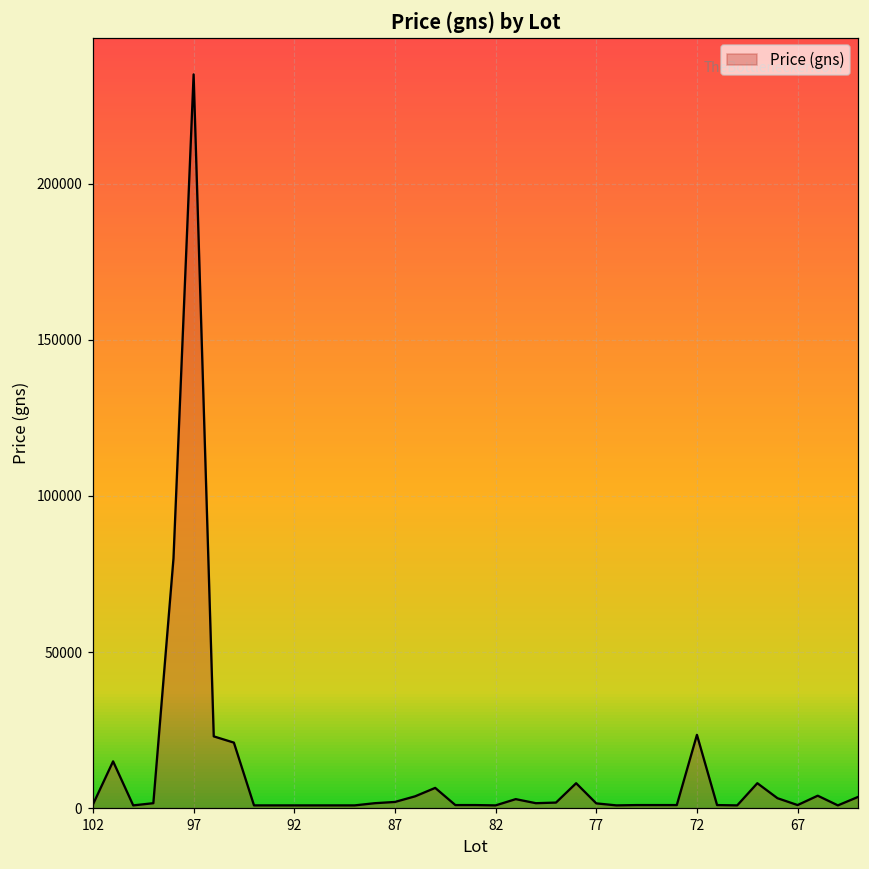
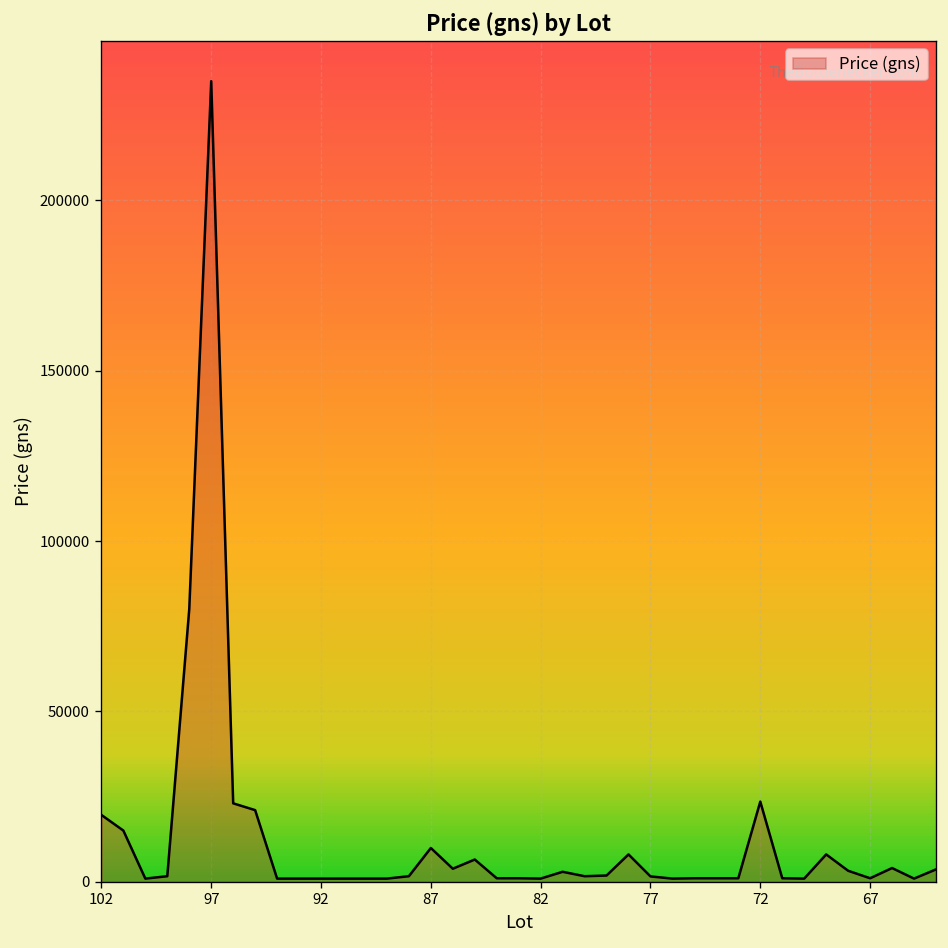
  {
-   "102": 1000,
+   "102": 20000,
    "97": 235000,
    "92": 1000,
-   "87": 2000,
+   "87": 10000,
    "82": 1000,
    "77": 2000,
    "72": 23000,
    "67": 1000
  }
